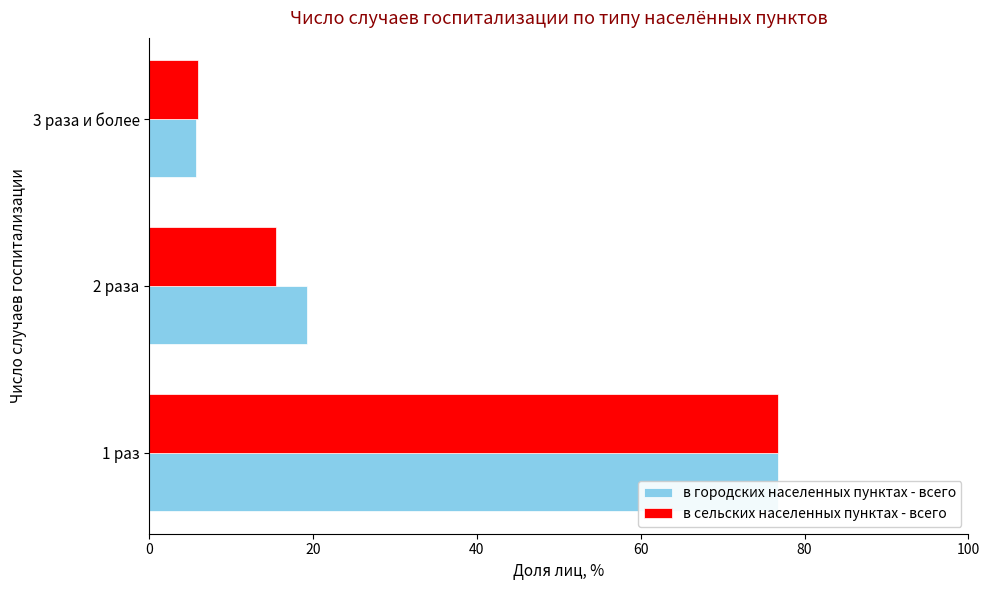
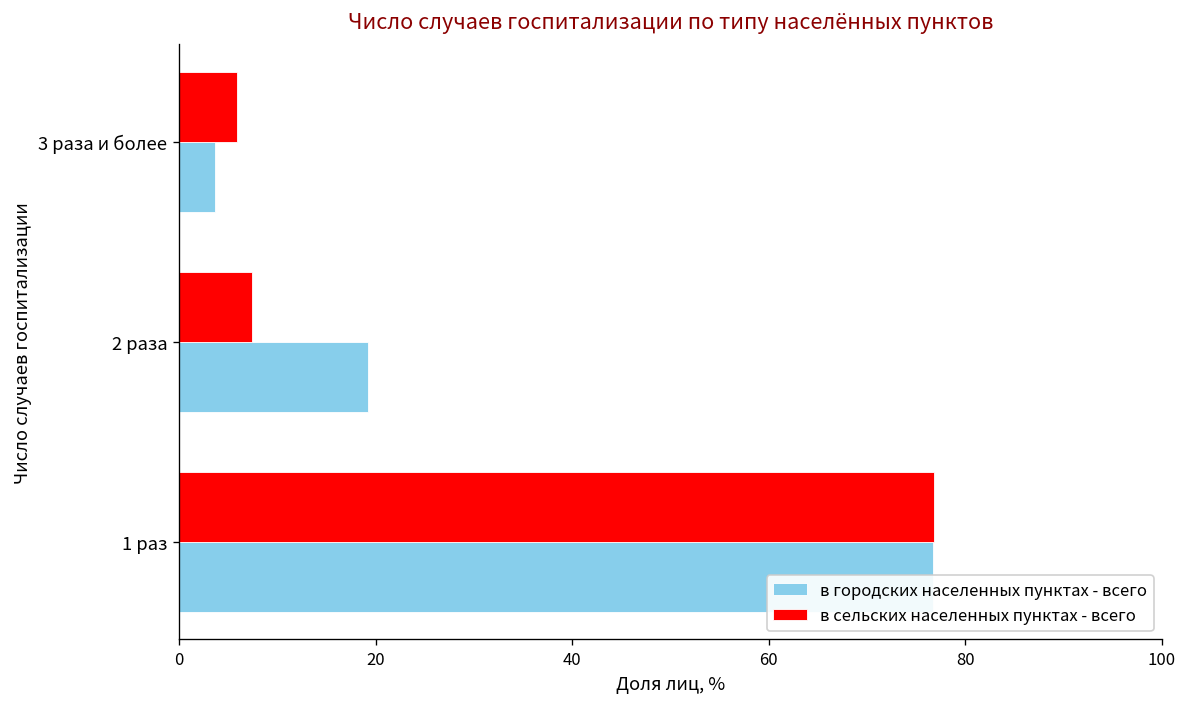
  {
    "в городских населенных пунктах - всего": {
-     "3 раза и более": 6,
+     "3 раза и более": 4,
      "2 раза": 19
    },
    "в сельских населенных пунктах - всего": {
      "3 раза и более": 6,
-     "2 раза": 16,
+     "2 раза": 7,
      "1 раз": 77
    }
  }
